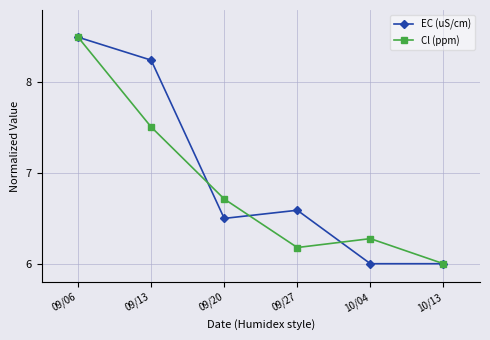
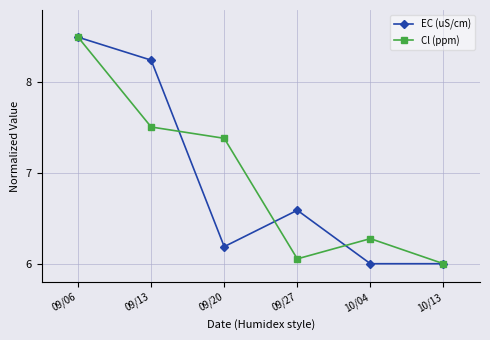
  {
    "EC (uS/cm)": {
      "09/13": 8.2,
-     "09/20": 6.5,
+     "09/20": 6.2,
      "09/27": 6.6,
      "10/04": 6.0
    },
    "Cl (ppm)": {
      "09/13": 7.5,
-     "09/20": 6.7,
-     "09/27": 6.2,
+     "09/20": 7.4,
+     "09/27": 6.1,
      "10/04": 6.3
    }
  }
